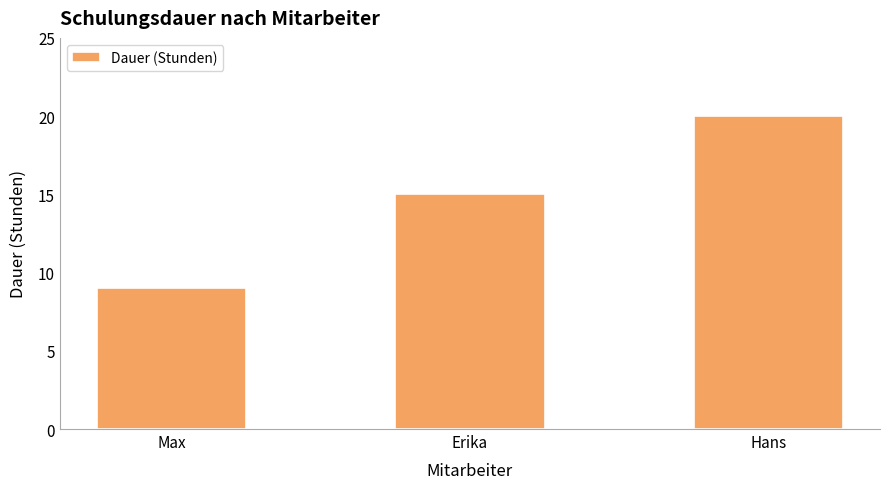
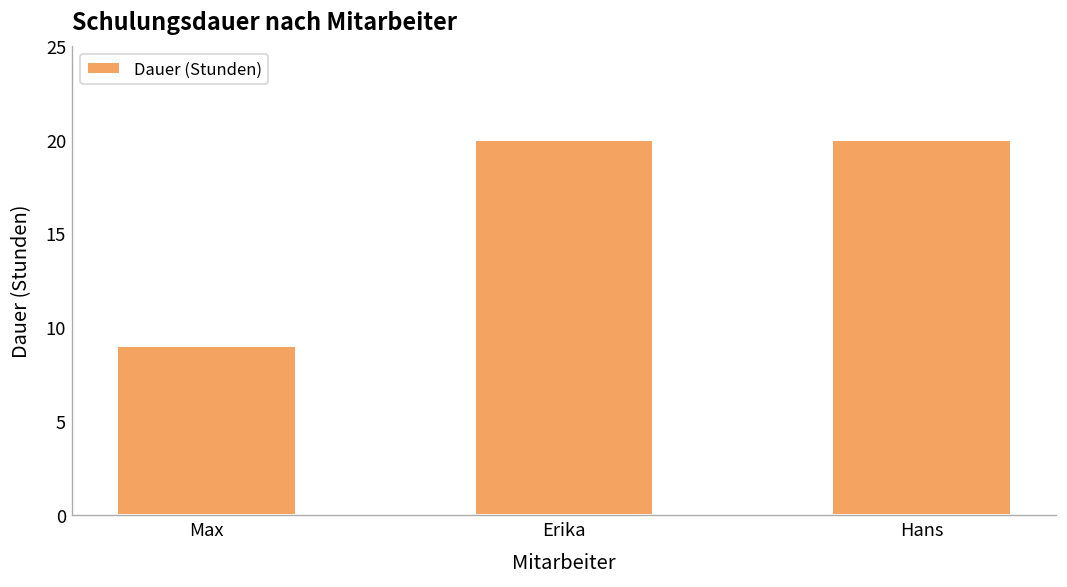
  {
    "Max": 9,
-   "Erika": 15,
+   "Erika": 20,
    "Hans": 20
  }
